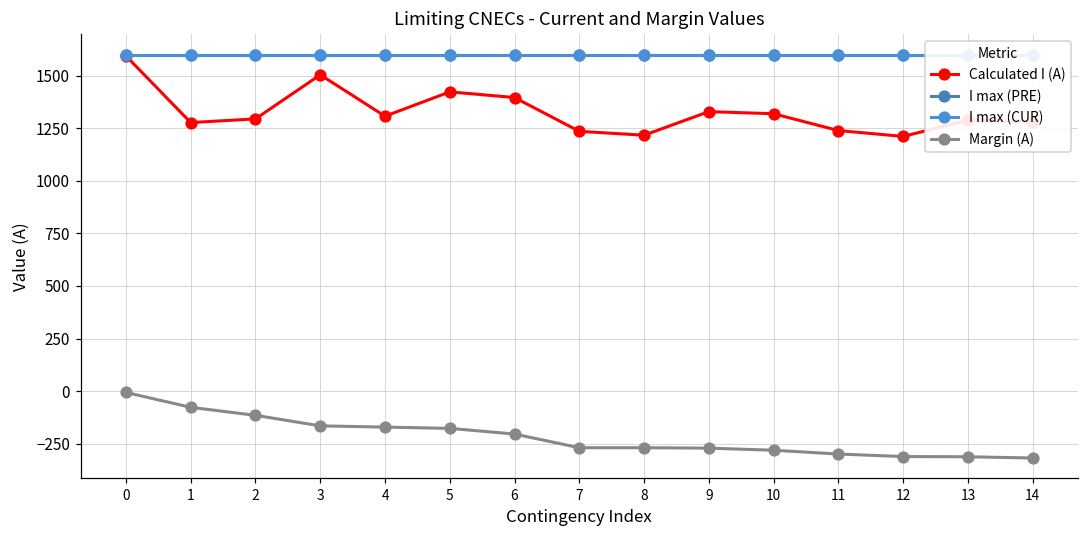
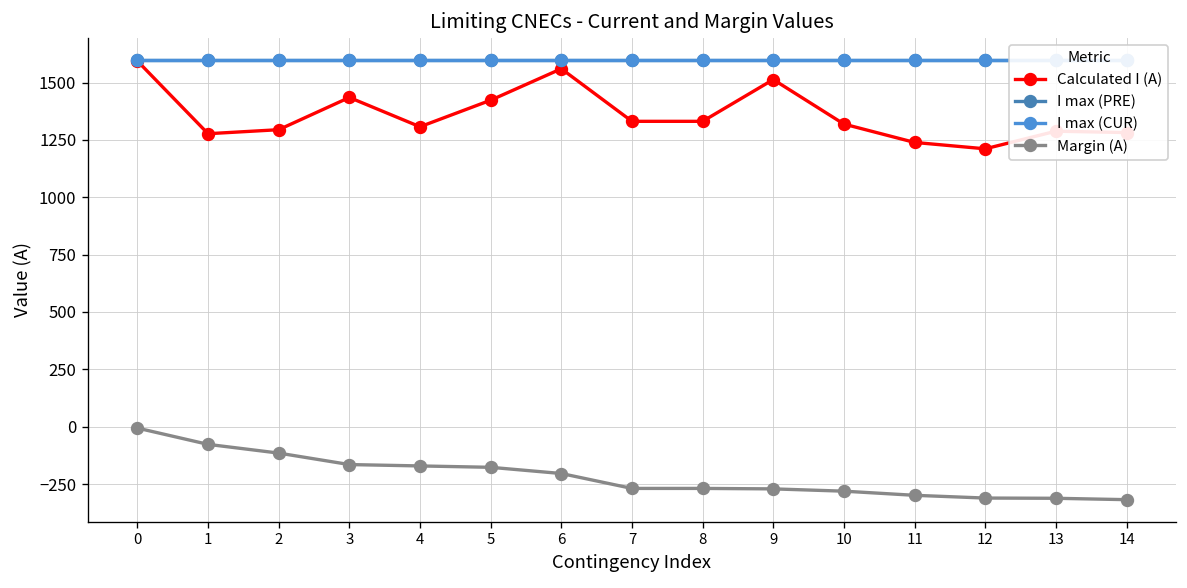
  {
    "Calculated I (A)": {
      "1": 1280,
      "2": 1290,
-     "3": 1500,
+     "3": 1440,
      "4": 1310,
      "5": 1420,
-     "6": 1400,
-     "7": 1240,
-     "8": 1220,
-     "9": 1330,
+     "6": 1560,
+     "7": 1330,
+     "8": 1330,
+     "9": 1510,
      "10": 1320,
      "11": 1240,
      "12": 1210
    },
    "I max (CUR)": {
      "1": 1600,
      "2": 1600,
      "3": 1600,
      "4": 1600,
      "5": 1600,
      "6": 1600,
      "7": 1600,
      "8": 1600,
      "9": 1600,
      "10": 1600,
      "11": 1600,
      "12": 1600
    },
    "Margin (A)": {
      "0": -10,
      "1": -80,
      "2": -120,
      "3": -170,
      "4": -170,
      "5": -180,
      "6": -200,
      "7": -270,
      "8": -270,
      "9": -270,
      "10": -280,
      "11": -300,
      "12": -310,
      "13": -310,
      "14": -320
    }
  }
